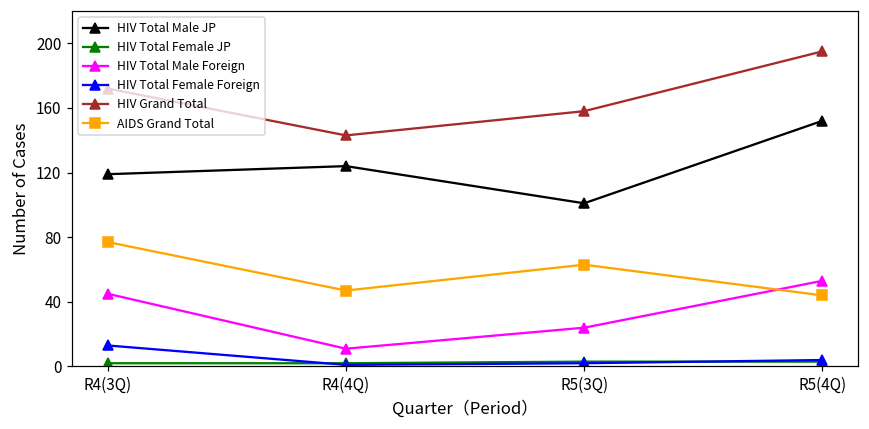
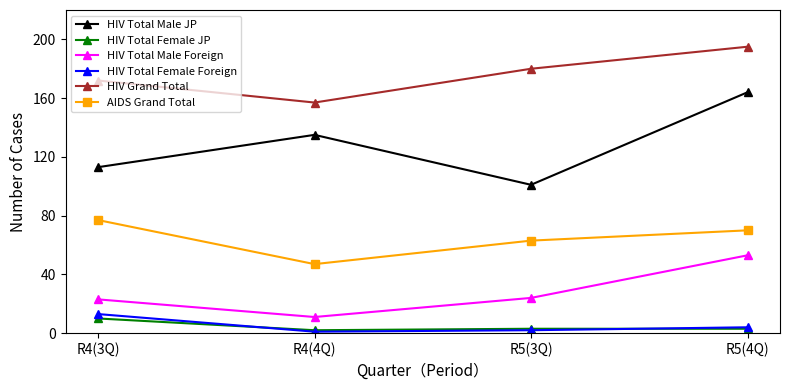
  {
    "HIV Total Male JP": {
-     "R4(3Q)": 119,
-     "R4(4Q)": 124,
+     "R4(3Q)": 113,
+     "R4(4Q)": 135,
      "R5(3Q)": 101,
-     "R5(4Q)": 152
+     "R5(4Q)": 164
    },
    "HIV Total Female JP": {
-     "R4(3Q)": 2
+     "R4(3Q)": 10
    },
    "HIV Total Male Foreign": {
-     "R4(3Q)": 45,
+     "R4(3Q)": 23,
      "R4(4Q)": 11,
      "R5(3Q)": 24,
      "R5(4Q)": 53
    },
    "HIV Total Female Foreign": {
      "R4(3Q)": 13
    },
    "HIV Grand Total": {
-     "R4(4Q)": 143,
-     "R5(3Q)": 158,
+     "R4(4Q)": 157,
+     "R5(3Q)": 180,
      "R5(4Q)": 195
    },
    "AIDS Grand Total": {
      "R4(3Q)": 77,
      "R4(4Q)": 47,
      "R5(3Q)": 63,
-     "R5(4Q)": 44
+     "R5(4Q)": 70
    }
  }
